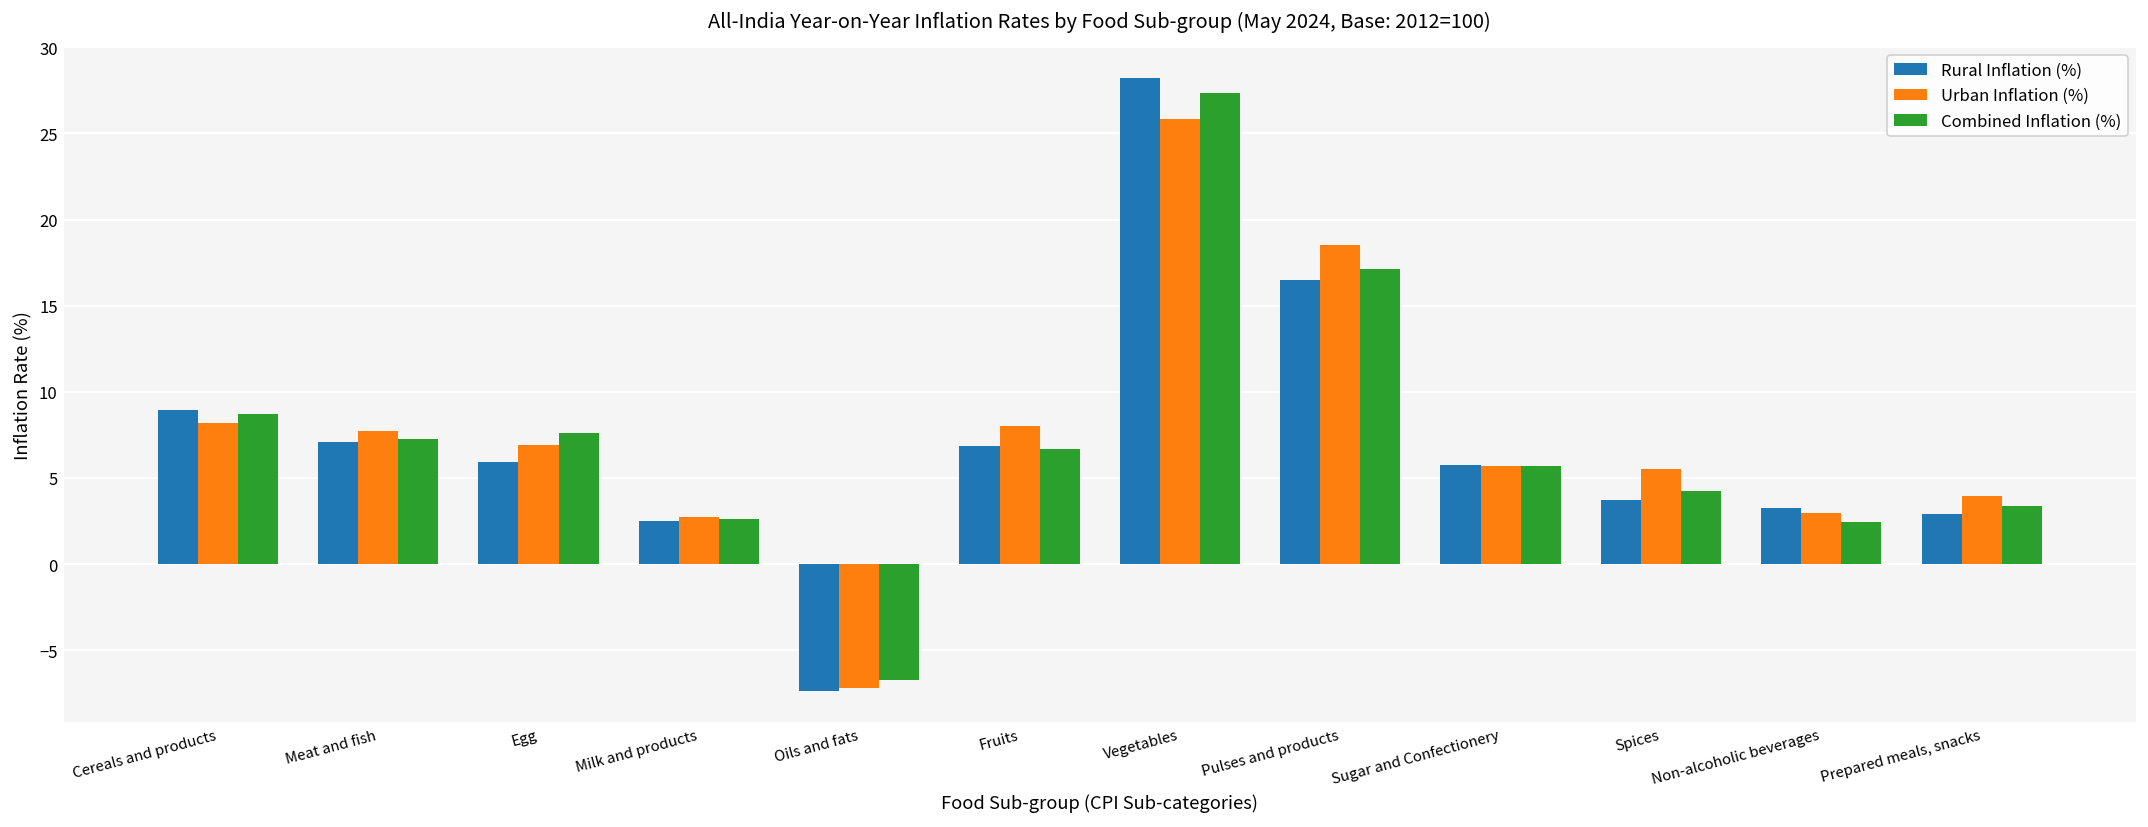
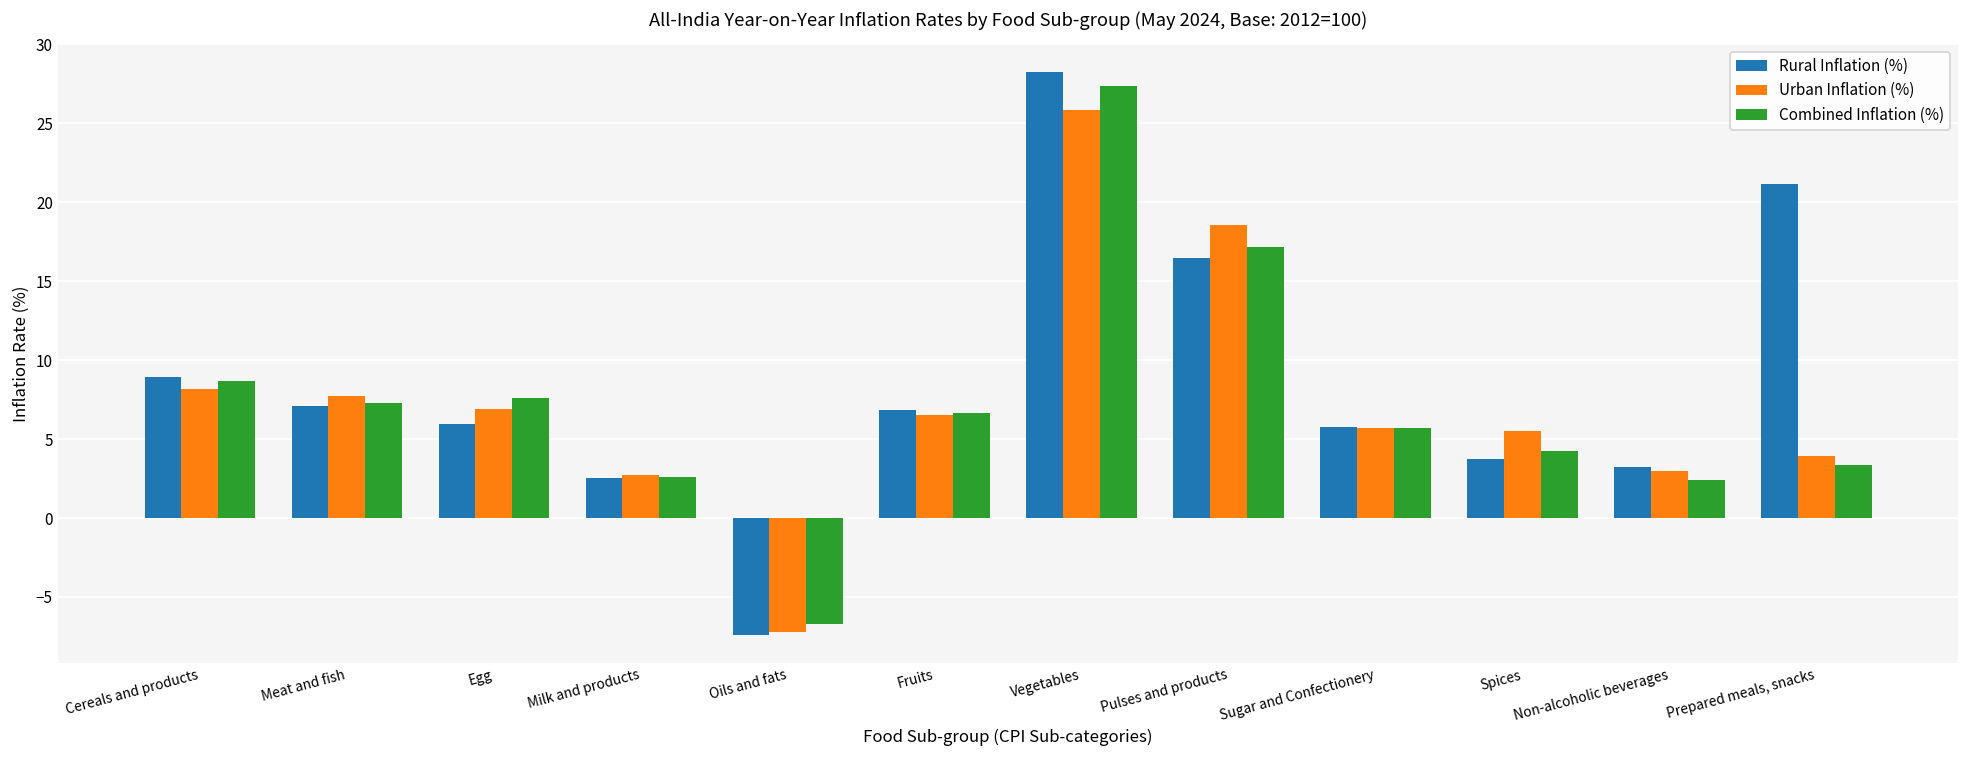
  {
    "Rural Inflation (%)": {
      "Cereals and products": 9.0,
      "Meat and fish": 7.1,
      "Egg": 5.9,
      "Milk and products": 2.5,
      "Oils and fats": -7.4,
      "Fruits": 6.9,
      "Vegetables": 28.2,
      "Pulses and products": 16.5,
      "Sugar and Confectionery": 5.7,
      "Spices": 3.7,
      "Non-alcoholic beverages": 3.3,
-     "Prepared meals, snacks": 2.9
+     "Prepared meals, snacks": 21.1
    },
    "Urban Inflation (%)": {
      "Cereals and products": 8.2,
      "Meat and fish": 7.7,
      "Egg": 6.9,
      "Milk and products": 2.7,
      "Oils and fats": -7.2,
-     "Fruits": 8.0,
+     "Fruits": 6.5,
      "Vegetables": 25.8,
      "Pulses and products": 18.5,
      "Sugar and Confectionery": 5.7,
      "Spices": 5.5,
      "Non-alcoholic beverages": 3.0,
      "Prepared meals, snacks": 4.0
    },
    "Combined Inflation (%)": {
      "Cereals and products": 8.7,
      "Meat and fish": 7.3,
      "Egg": 7.6,
      "Milk and products": 2.6,
      "Oils and fats": -6.7,
      "Fruits": 6.7,
      "Vegetables": 27.3,
      "Pulses and products": 17.1,
      "Sugar and Confectionery": 5.7,
      "Spices": 4.3,
      "Non-alcoholic beverages": 2.4,
      "Prepared meals, snacks": 3.4
    }
  }
